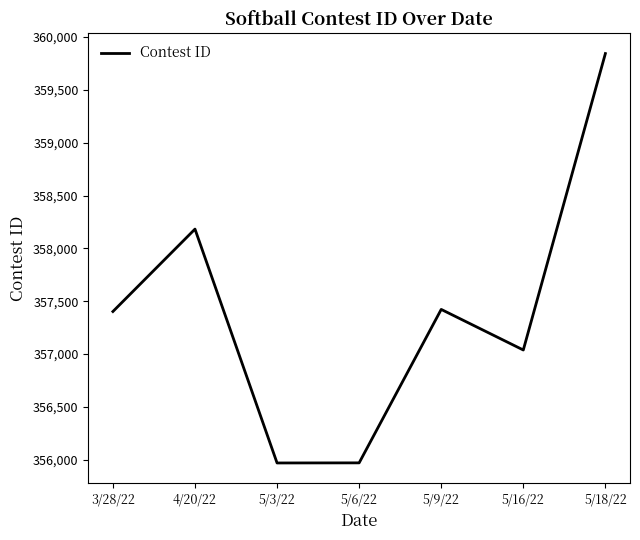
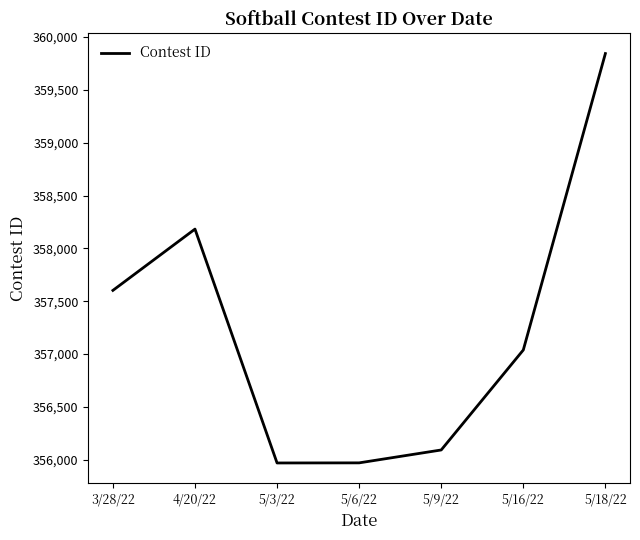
  {
-   "3/28/22": "357,400",
+   "3/28/22": "357,600",
    "4/20/22": "358,180",
    "5/3/22": "355,970",
    "5/6/22": "355,970",
-   "5/9/22": "357,420",
+   "5/9/22": "356,090",
    "5/16/22": "357,040",
    "5/18/22": "359,840"
  }
